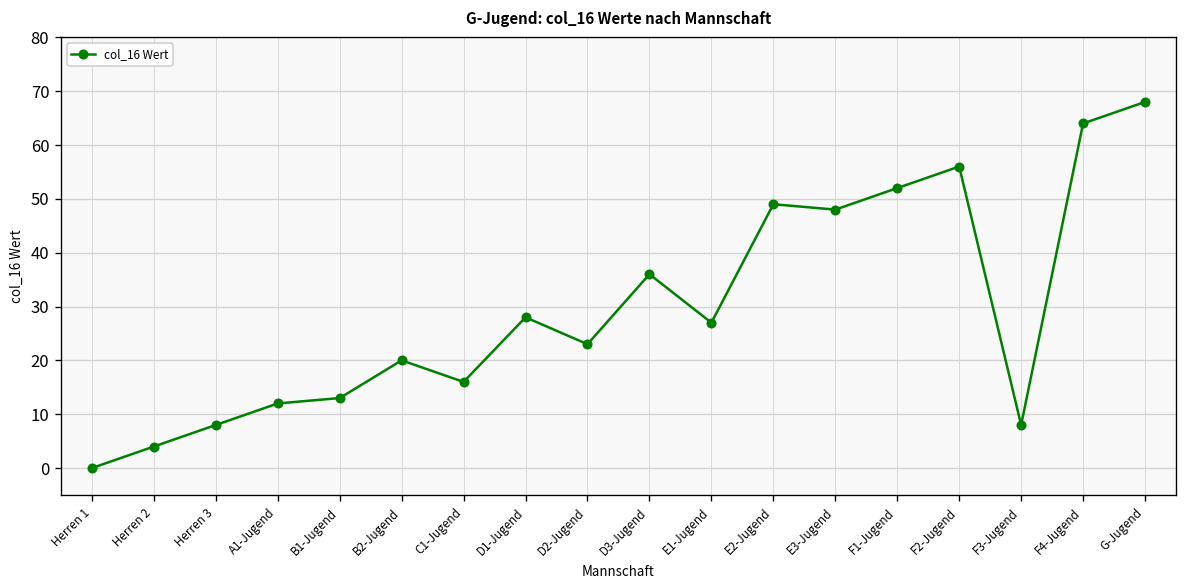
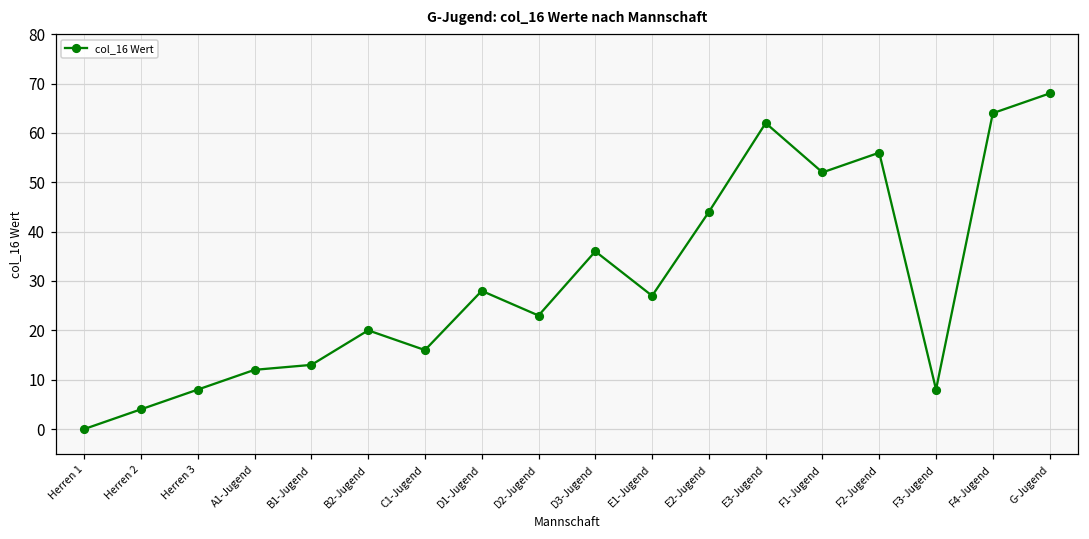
  {
    "Herren 1": 0,
    "Herren 2": 4,
    "Herren 3": 8,
    "A1-Jugend": 12,
    "B1-Jugend": 13,
    "B2-Jugend": 20,
    "C1-Jugend": 16,
    "D1-Jugend": 28,
    "D2-Jugend": 23,
    "D3-Jugend": 36,
    "E1-Jugend": 27,
-   "E2-Jugend": 49,
-   "E3-Jugend": 48,
+   "E2-Jugend": 44,
+   "E3-Jugend": 62,
    "F1-Jugend": 52,
    "F2-Jugend": 56,
    "F3-Jugend": 8,
    "F4-Jugend": 64,
    "G-Jugend": 68
  }
